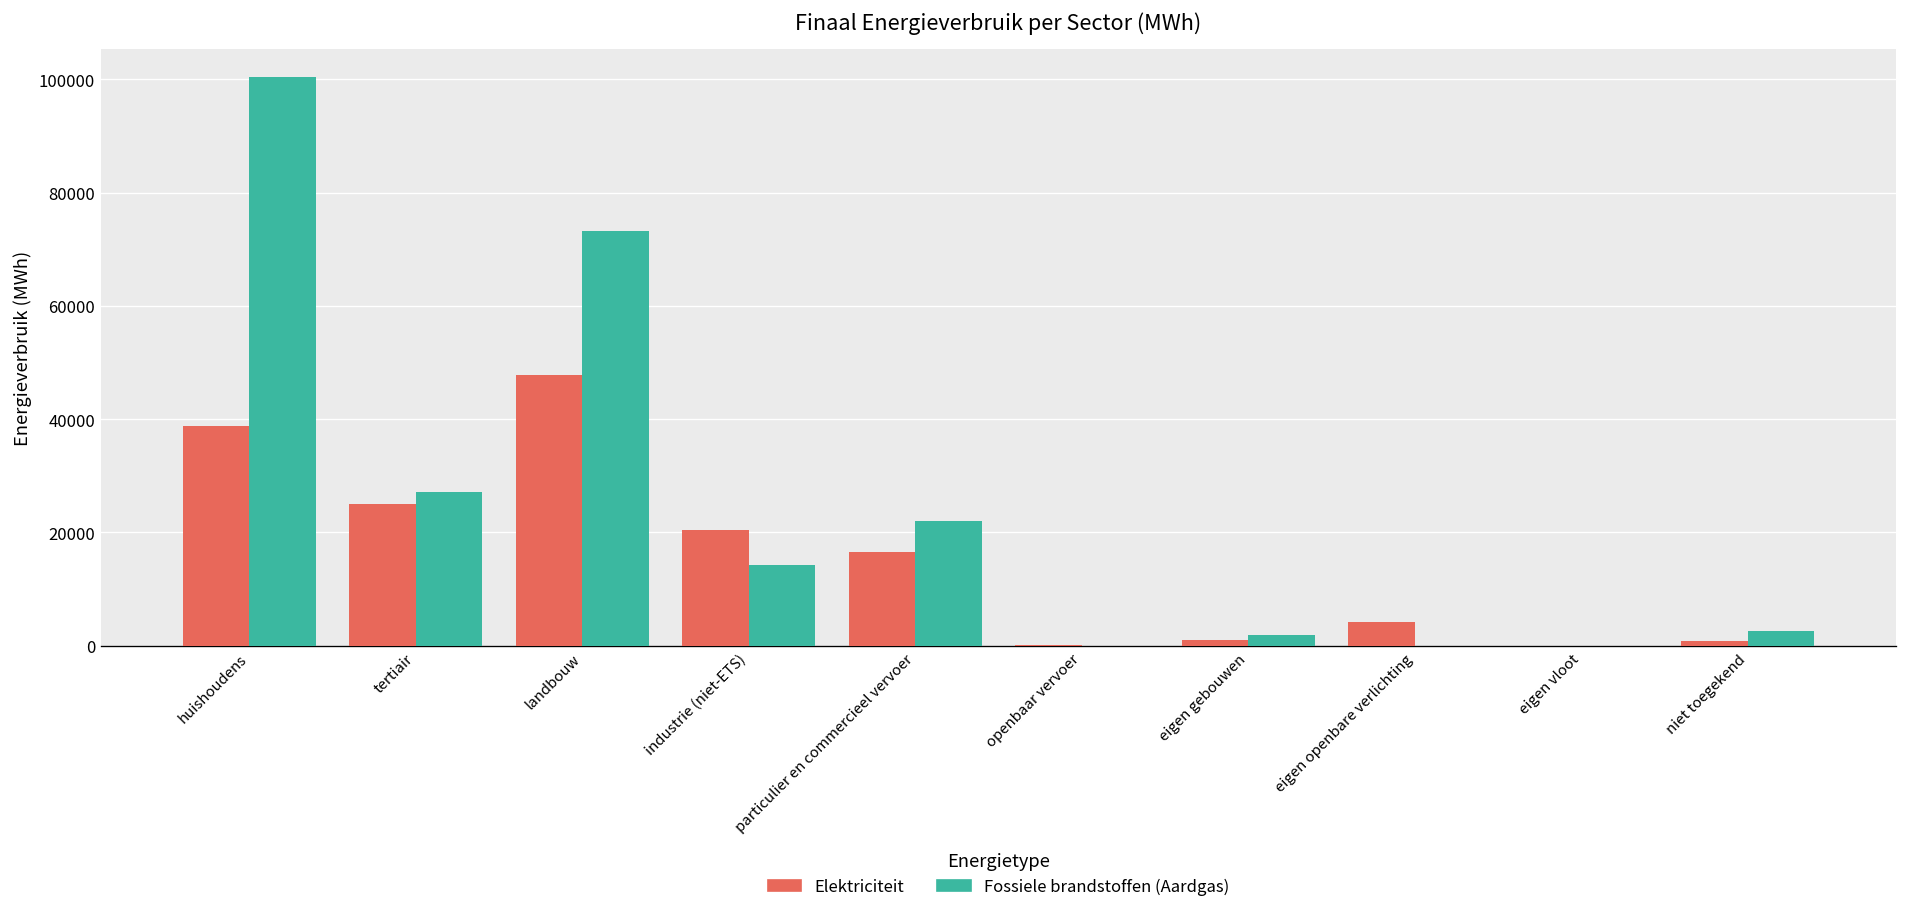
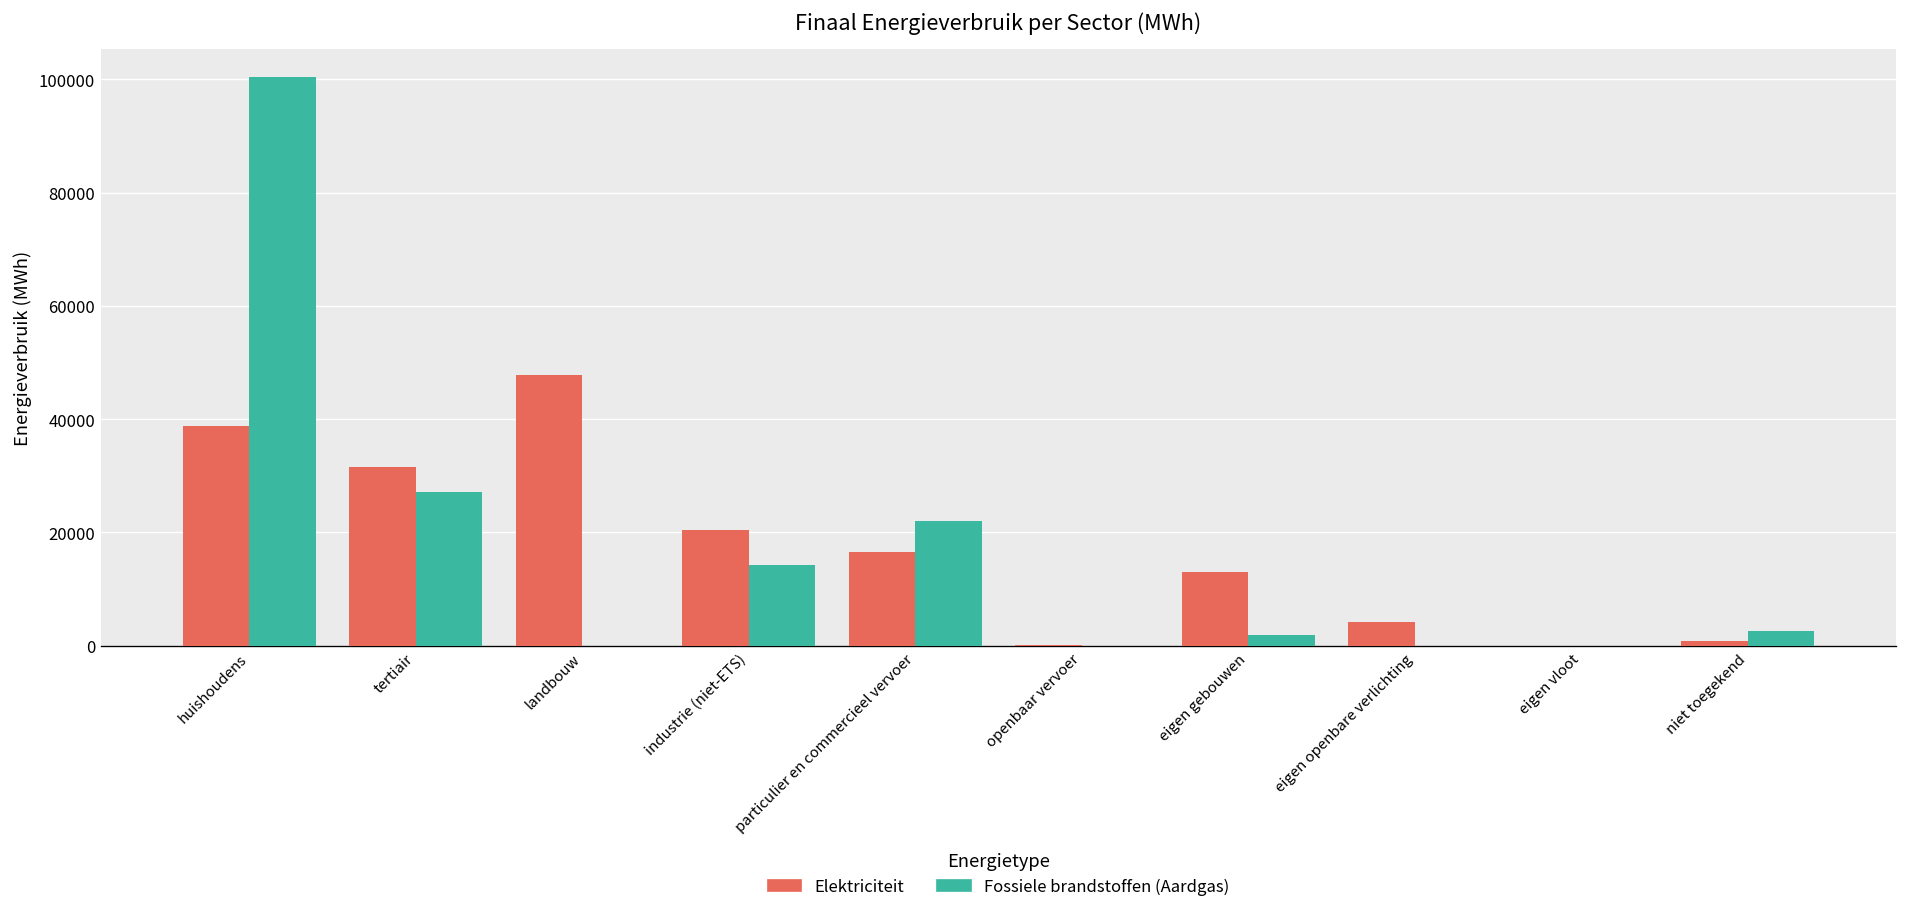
  {
    "Elektriciteit": {
      "huishoudens": 39000,
-     "tertiair": 25000,
+     "tertiair": 32000,
      "landbouw": 48000,
      "industrie (niet-ETS)": 20000,
      "particulier en commercieel vervoer": 17000,
-     "eigen gebouwen": 1000,
+     "eigen gebouwen": 13000,
      "eigen openbare verlichting": 4000,
      "eigen vloot": 0,
      "niet toegekend": 1000
    },
    "Fossiele brandstoffen (Aardgas)": {
      "huishoudens": 100000,
      "tertiair": 27000,
-     "landbouw": 73000,
+     "landbouw": 0,
      "industrie (niet-ETS)": 14000,
      "particulier en commercieel vervoer": 22000,
      "openbaar vervoer": 0,
      "eigen gebouwen": 2000,
      "eigen openbare verlichting": 0,
      "niet toegekend": 3000
    }
  }
